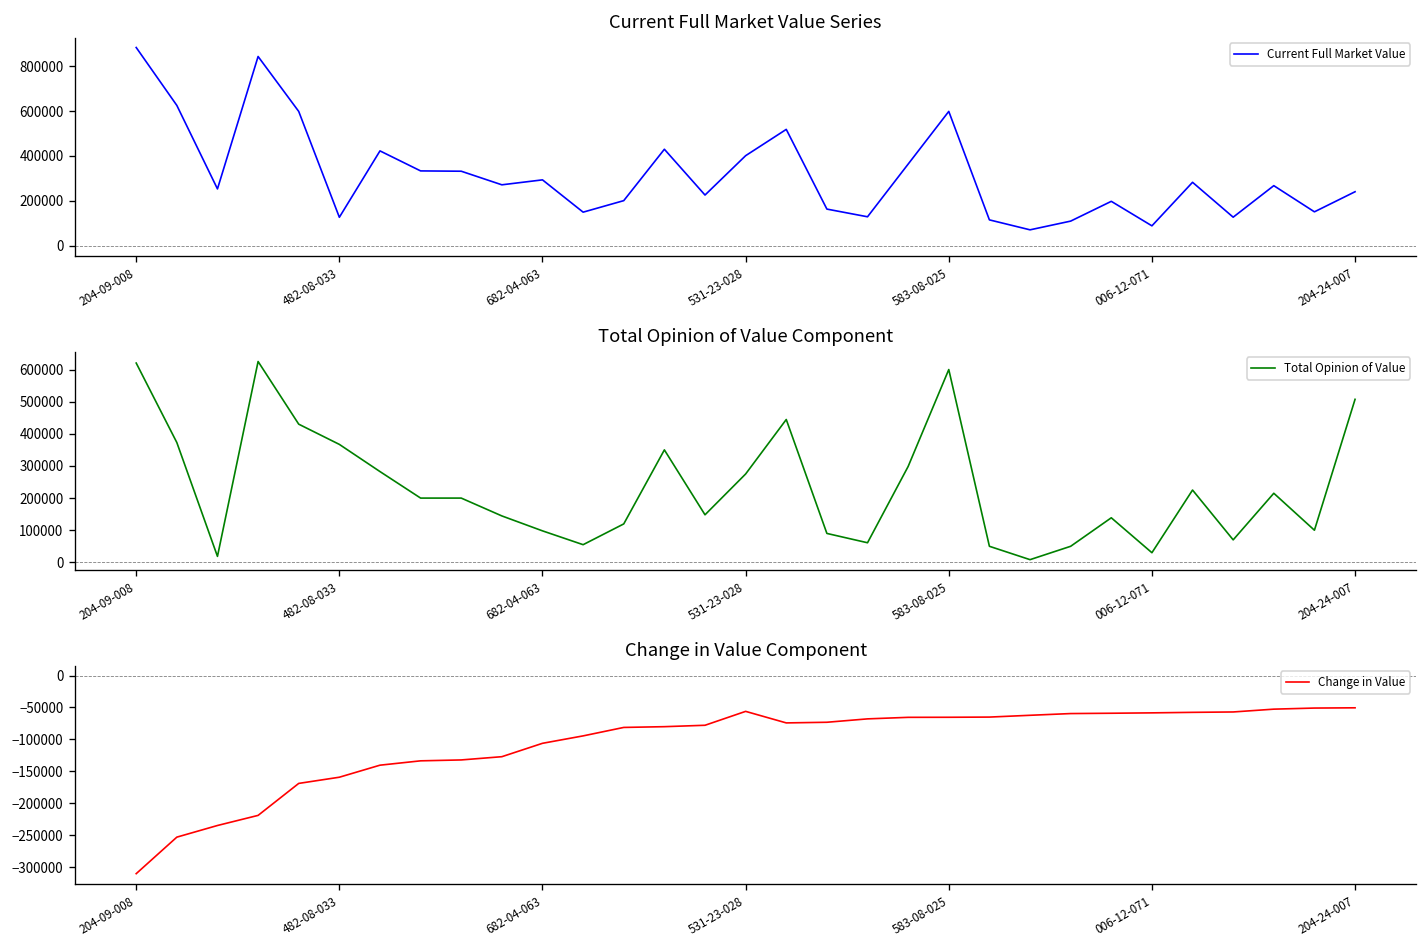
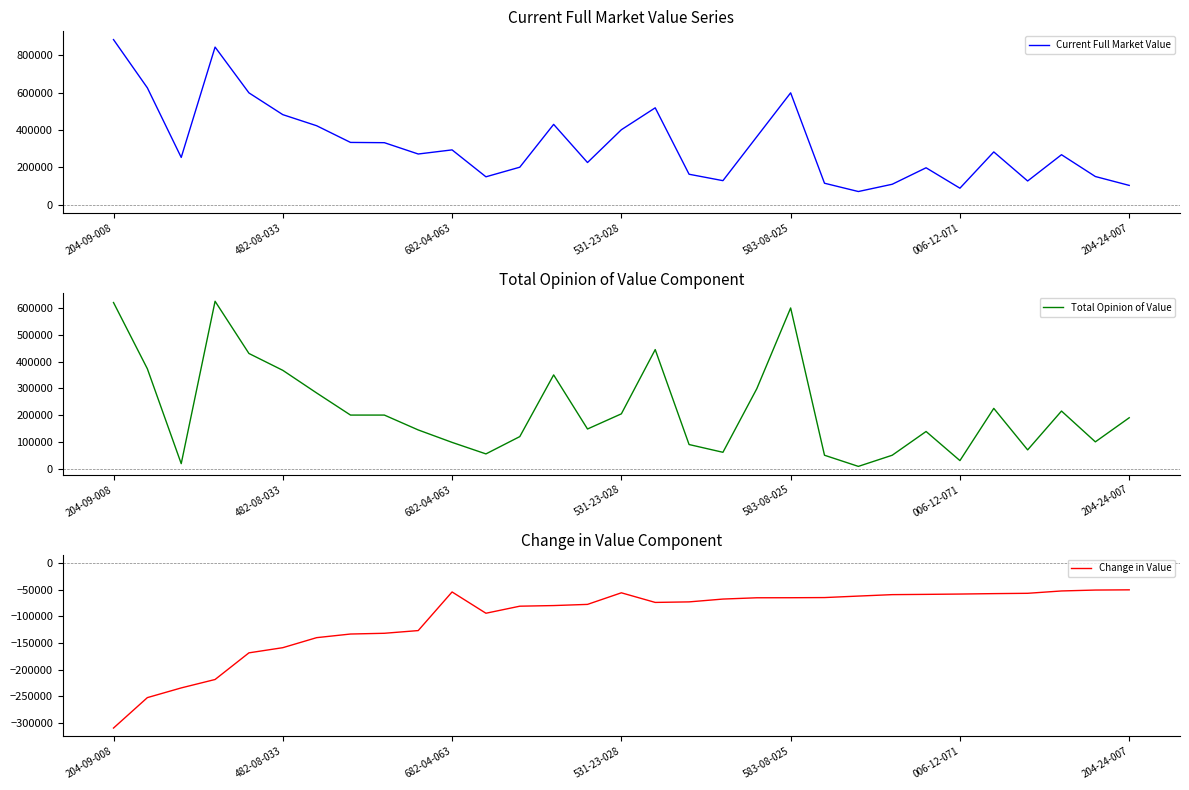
  {
    "Current Full Market Value Series": {
      "204-09-008": 880000,
-     "482-08-033": 130000,
+     "482-08-033": 480000,
      "682-04-063": 290000,
      "531-23-028": 400000,
      "583-08-025": 600000,
      "006-12-071": 90000,
-     "204-24-007": 240000
+     "204-24-007": 100000
    },
    "Total Opinion of Value Component": {
      "204-09-008": 620000,
      "482-08-033": 370000,
      "682-04-063": 100000,
-     "531-23-028": 280000,
+     "531-23-028": 200000,
      "583-08-025": 600000,
      "006-12-071": 30000,
-     "204-24-007": 510000
+     "204-24-007": 190000
    },
    "Change in Value Component": {
      "204-09-008": -310000,
      "482-08-033": -160000,
-     "682-04-063": -110000,
+     "682-04-063": -50000,
      "531-23-028": -60000,
      "583-08-025": -70000,
      "006-12-071": -60000,
      "204-24-007": -50000
    }
  }
